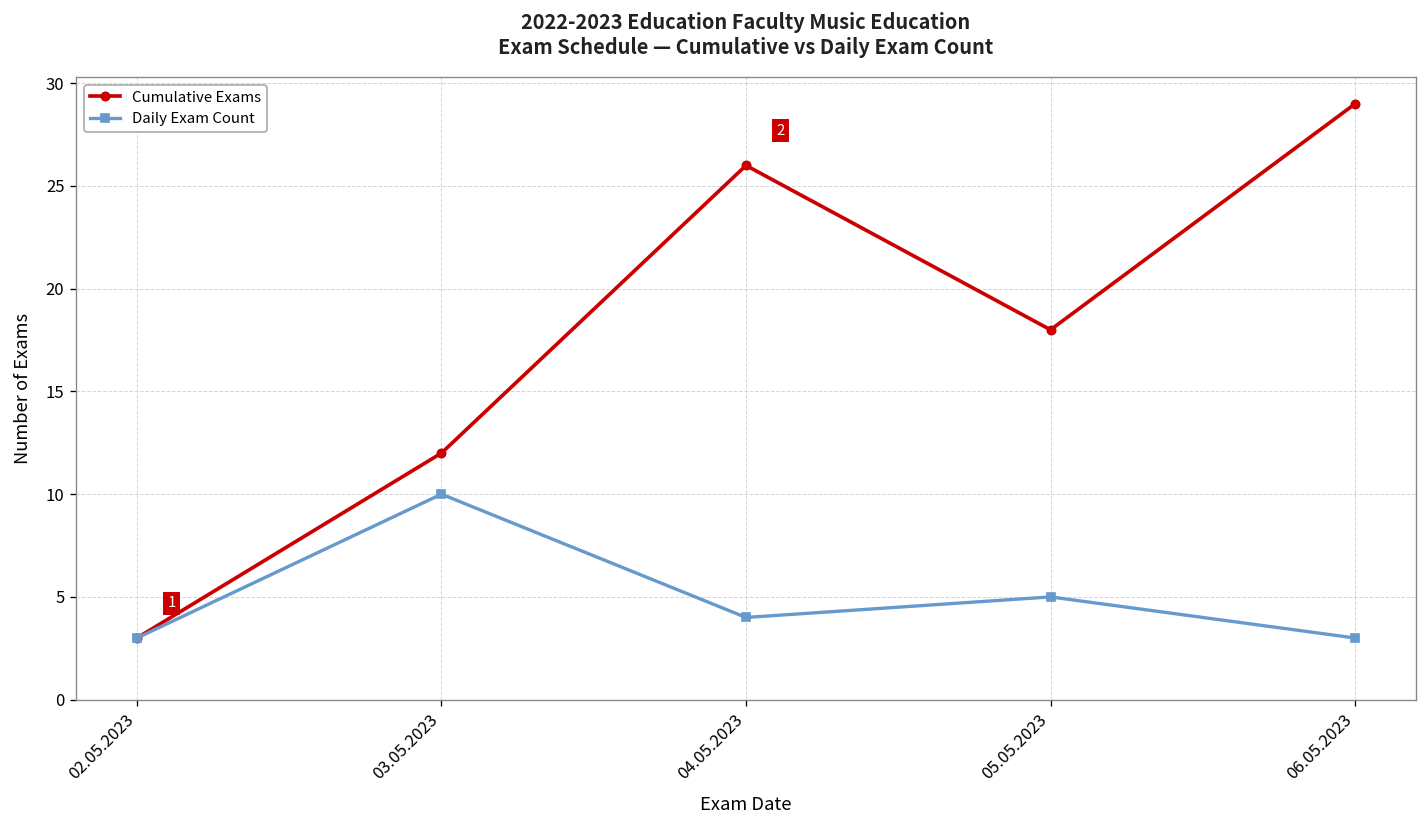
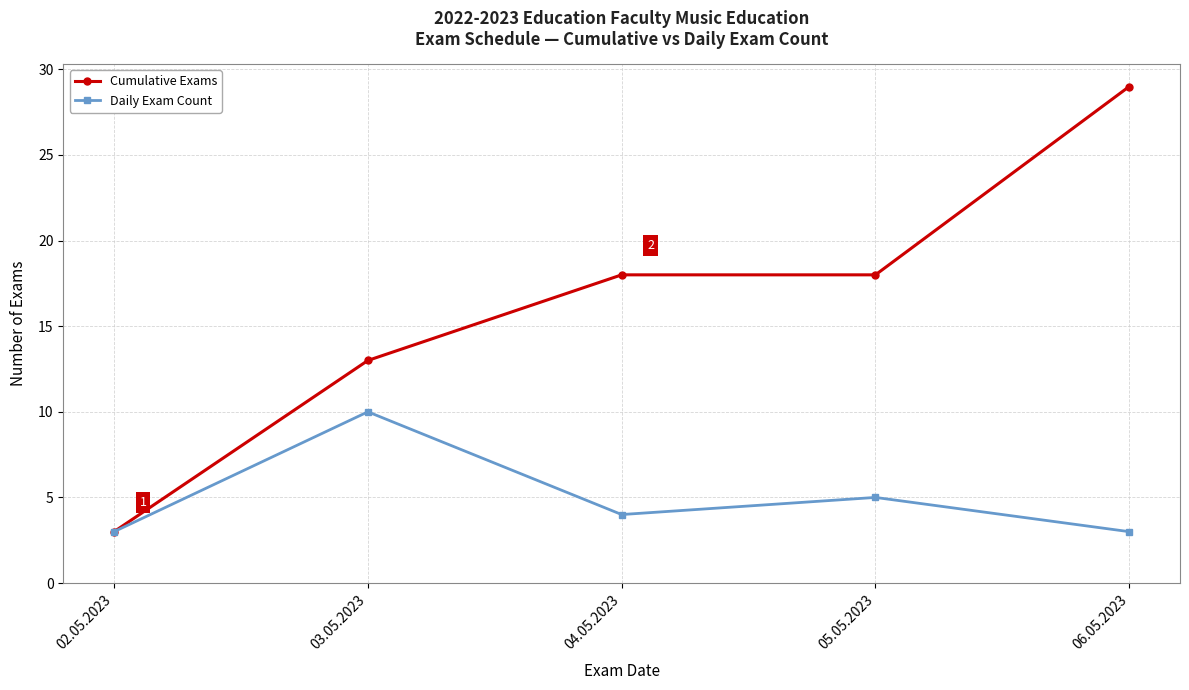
  {
    "Cumulative Exams": {
-     "03.05.2023": 12,
-     "04.05.2023": 26,
+     "03.05.2023": 13,
+     "04.05.2023": 18,
      "05.05.2023": 18,
      "06.05.2023": 29
    },
    "Daily Exam Count": {
      "03.05.2023": 10,
      "04.05.2023": 4,
      "05.05.2023": 5,
      "06.05.2023": 3
    }
  }
